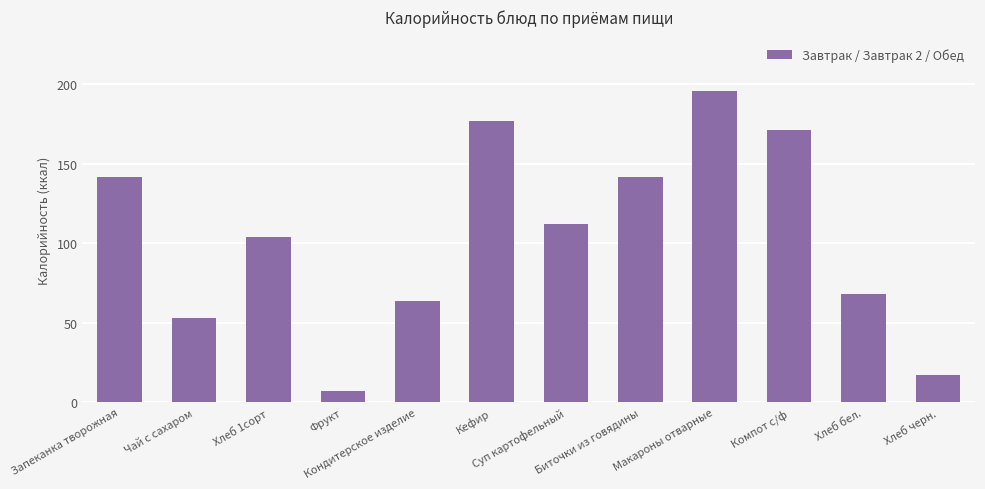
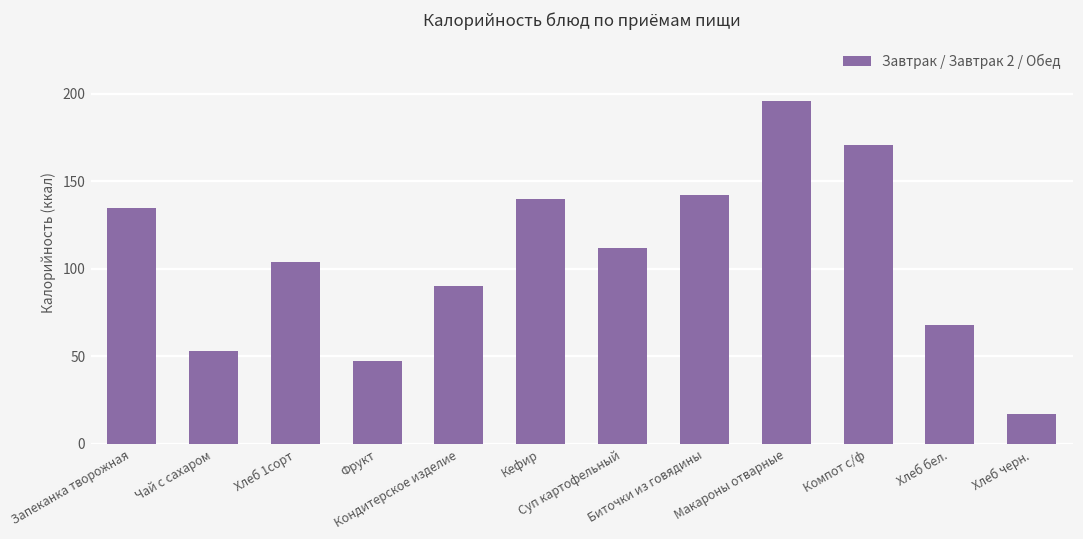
  {
-   "Запеканка творожная": 142,
+   "Запеканка творожная": 135,
    "Чай с сахаром": 53,
    "Хлеб 1сорт": 104,
-   "Фрукт": 7,
-   "Кондитерское изделие": 64,
-   "Кефир": 177,
+   "Фрукт": 47,
+   "Кондитерское изделие": 90,
+   "Кефир": 140,
    "Суп картофельный": 112,
    "Биточки из говядины": 142,
    "Макароны отварные": 196,
    "Компот с/ф": 171,
    "Хлеб бел.": 68,
    "Хлеб черн.": 17
  }
